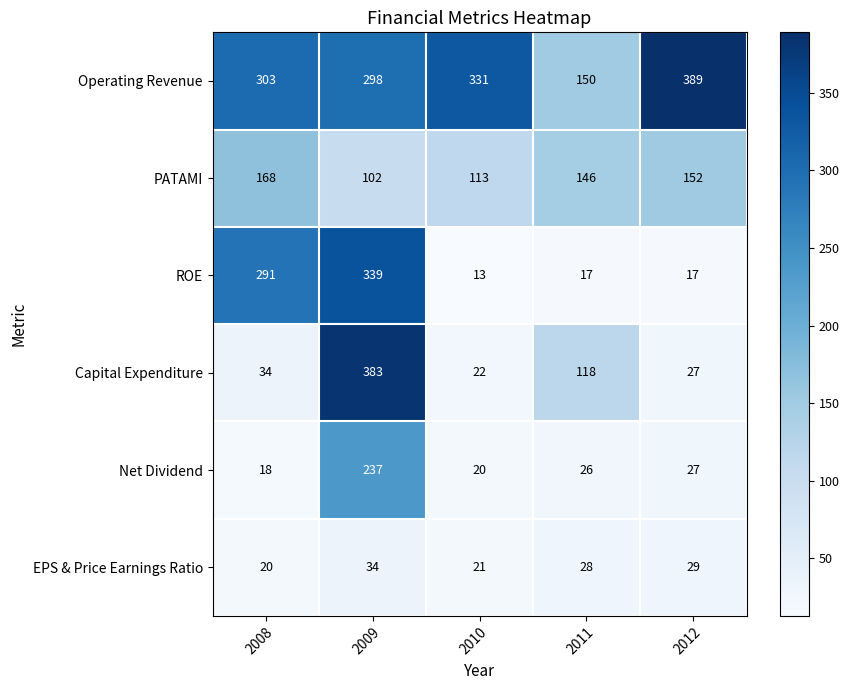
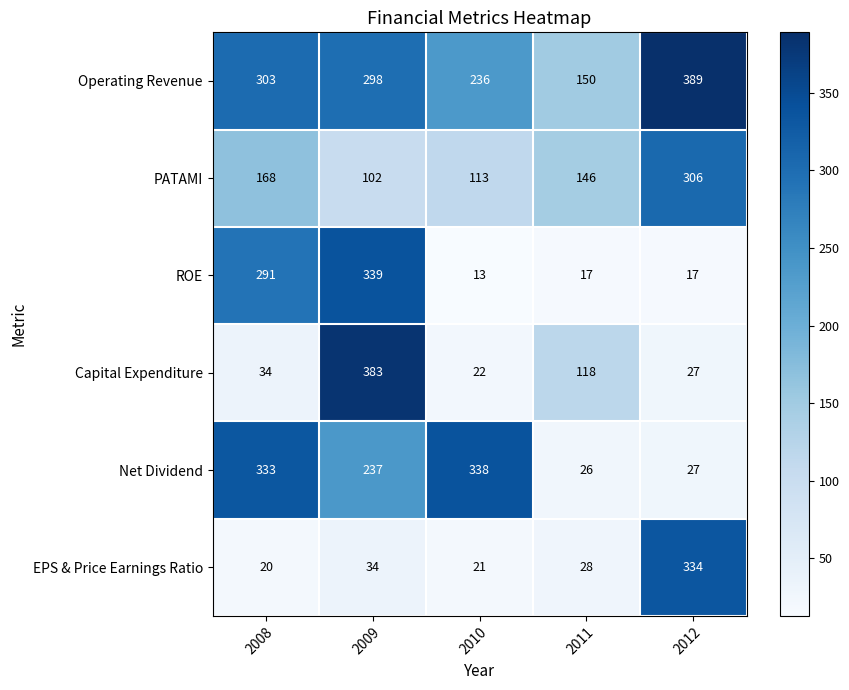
  {
    "Operating Revenue": {
      "2008": 303,
      "2009": 298,
-     "2010": 331,
+     "2010": 236,
      "2011": 150,
      "2012": 389
    },
    "PATAMI": {
      "2008": 168,
      "2009": 102,
      "2010": 113,
      "2011": 146,
-     "2012": 152
+     "2012": 306
    },
    "ROE": {
      "2008": 291,
      "2009": 339,
      "2010": 13,
      "2011": 17,
      "2012": 17
    },
    "Capital Expenditure": {
      "2008": 34,
      "2009": 383,
      "2010": 22,
      "2011": 118,
      "2012": 27
    },
    "Net Dividend": {
-     "2008": 18,
+     "2008": 333,
      "2009": 237,
-     "2010": 20,
+     "2010": 338,
      "2011": 26,
      "2012": 27
    },
    "EPS & Price Earnings Ratio": {
      "2008": 20,
      "2009": 34,
      "2010": 21,
      "2011": 28,
-     "2012": 29
+     "2012": 334
    }
  }
